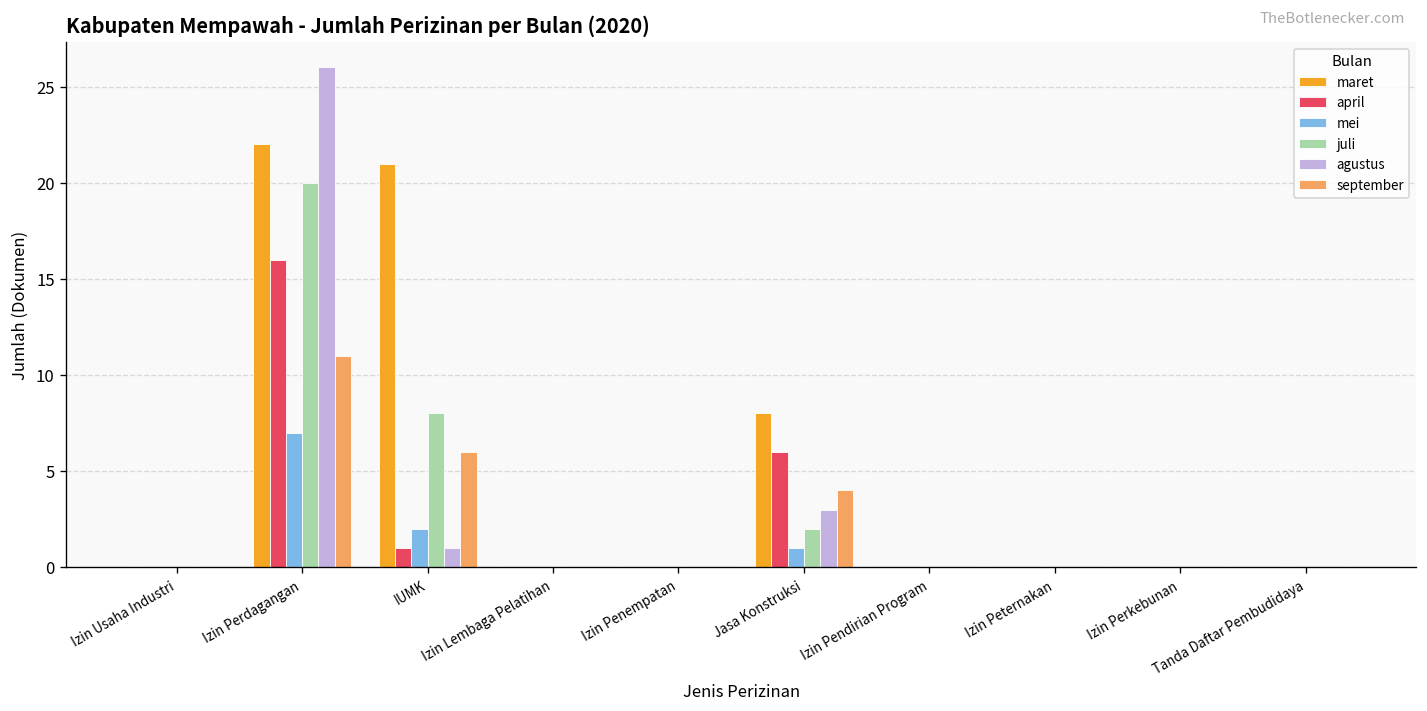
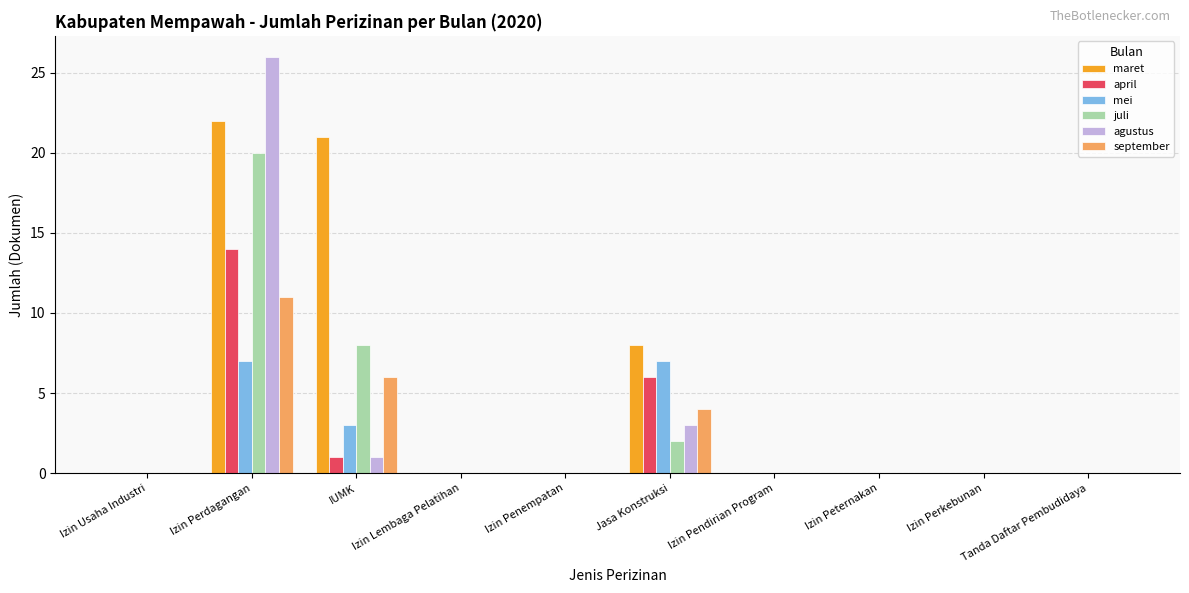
  {
    "maret": {
      "Izin Usaha Industri": 0,
      "Izin Perdagangan": 22,
      "IUMK": 21,
      "Izin Lembaga Pelatihan": 0,
      "Izin Penempatan": 0,
      "Jasa Konstruksi": 8,
      "Izin Pendirian Program": 0,
      "Izin Peternakan": 0,
      "Izin Perkebunan": 0,
      "Tanda Daftar Pembudidaya": 0
    },
    "april": {
      "Izin Usaha Industri": 0,
-     "Izin Perdagangan": 16,
+     "Izin Perdagangan": 14,
      "IUMK": 1,
      "Izin Lembaga Pelatihan": 0,
      "Izin Penempatan": 0,
      "Jasa Konstruksi": 6,
      "Izin Pendirian Program": 0,
      "Izin Peternakan": 0,
      "Izin Perkebunan": 0,
      "Tanda Daftar Pembudidaya": 0
    },
    "mei": {
      "Izin Usaha Industri": 0,
      "Izin Perdagangan": 7,
-     "IUMK": 2,
+     "IUMK": 3,
      "Izin Lembaga Pelatihan": 0,
      "Izin Penempatan": 0,
-     "Jasa Konstruksi": 1,
+     "Jasa Konstruksi": 7,
      "Izin Pendirian Program": 0,
      "Izin Peternakan": 0,
      "Izin Perkebunan": 0,
      "Tanda Daftar Pembudidaya": 0
    },
    "juli": {
      "Izin Usaha Industri": 0,
      "Izin Perdagangan": 20,
      "IUMK": 8,
      "Izin Lembaga Pelatihan": 0,
      "Izin Penempatan": 0,
      "Jasa Konstruksi": 2,
      "Izin Pendirian Program": 0,
      "Izin Peternakan": 0,
      "Izin Perkebunan": 0,
      "Tanda Daftar Pembudidaya": 0
    },
    "agustus": {
      "Izin Usaha Industri": 0,
      "Izin Perdagangan": 26,
      "IUMK": 1,
      "Izin Lembaga Pelatihan": 0,
      "Izin Penempatan": 0,
      "Jasa Konstruksi": 3,
      "Izin Pendirian Program": 0,
      "Izin Peternakan": 0,
      "Izin Perkebunan": 0,
      "Tanda Daftar Pembudidaya": 0
    },
    "september": {
      "Izin Usaha Industri": 0,
      "Izin Perdagangan": 11,
      "IUMK": 6,
      "Izin Lembaga Pelatihan": 0,
      "Izin Penempatan": 0,
      "Jasa Konstruksi": 4,
      "Izin Pendirian Program": 0,
      "Izin Peternakan": 0,
      "Izin Perkebunan": 0,
      "Tanda Daftar Pembudidaya": 0
    }
  }
